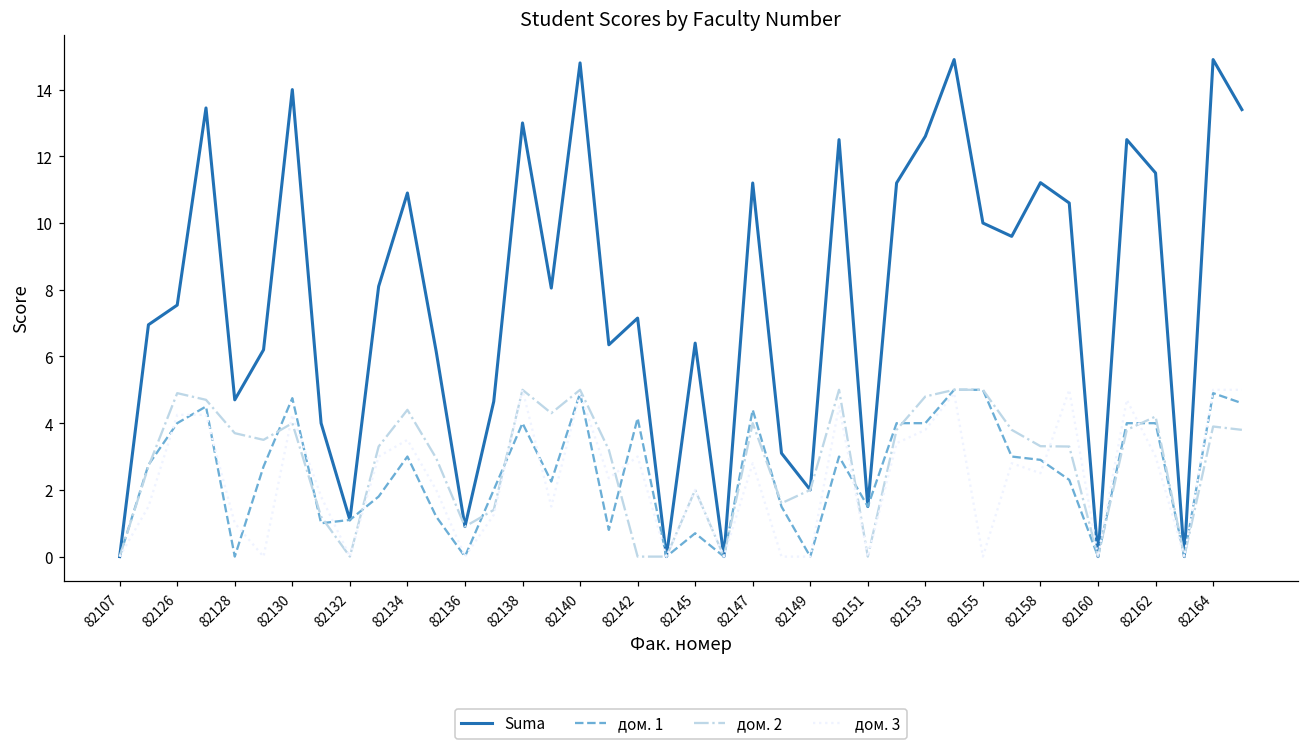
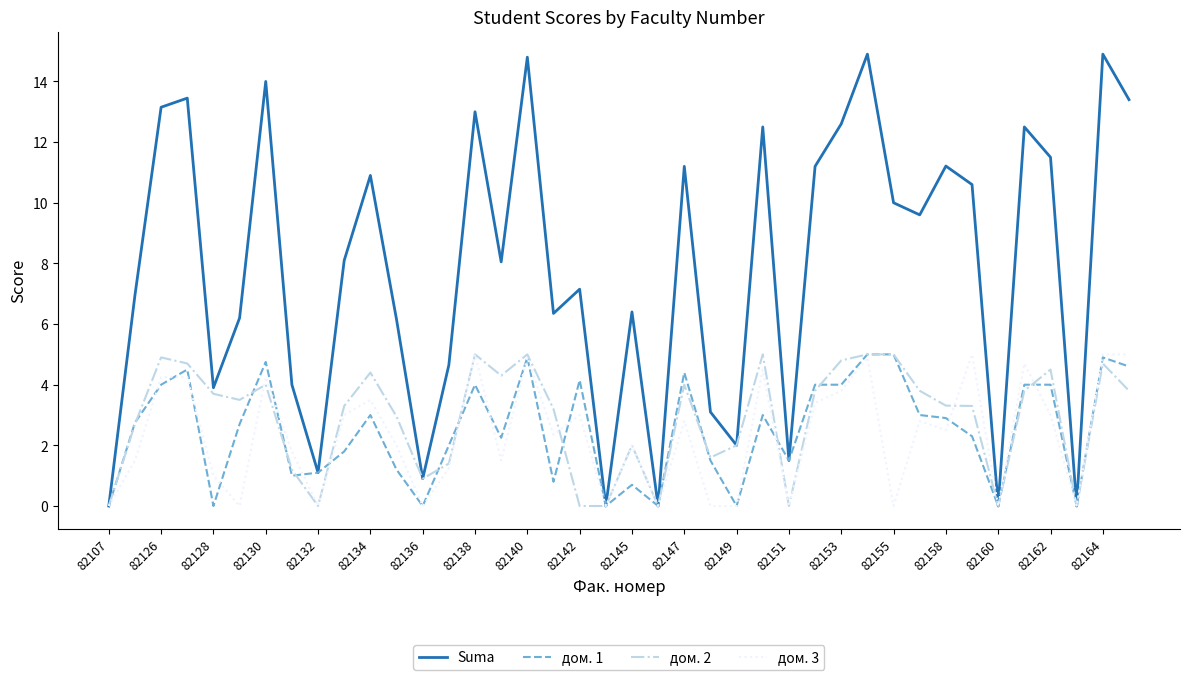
  {
    "Suma": {
-     "82126": 7.5,
-     "82128": 4.7,
+     "82126": 13.2,
+     "82128": 3.9,
      "82130": 14.0,
      "82134": 10.9,
      "82138": 13.0,
      "82140": 14.8,
      "82142": 7.2,
      "82145": 6.4,
      "82147": 11.2,
      "82153": 12.6,
      "82155": 10.0,
      "82158": 11.2,
      "82162": 11.5,
      "82164": 14.9
    },
    "дом. 1": {
      "82126": 4.0,
      "82128": 0.0,
      "82130": 4.8,
      "82134": 3.0,
      "82138": 4.0,
      "82142": 4.2,
      "82145": 0.7,
      "82147": 4.4,
      "82153": 4.0,
      "82158": 2.9,
      "82162": 4.0,
      "82164": 4.9
    },
    "дом. 2": {
      "82126": 4.9,
      "82128": 3.7,
      "82130": 4.0,
      "82134": 4.4,
      "82140": 5.0,
      "82142": 0.0,
      "82147": 4.0,
      "82153": 4.8,
      "82158": 3.3,
-     "82162": 4.2,
-     "82164": 3.9
+     "82162": 4.5,
+     "82164": 4.7
    },
    "дом. 3": {
      "82126": 4.3,
      "82128": 1.0,
      "82130": 4.3,
      "82134": 3.5,
      "82142": 3.0,
      "82147": 2.8,
      "82153": 3.8,
      "82155": 0.0,
      "82158": 2.5,
      "82162": 3.0,
      "82164": 5.0
    }
  }
